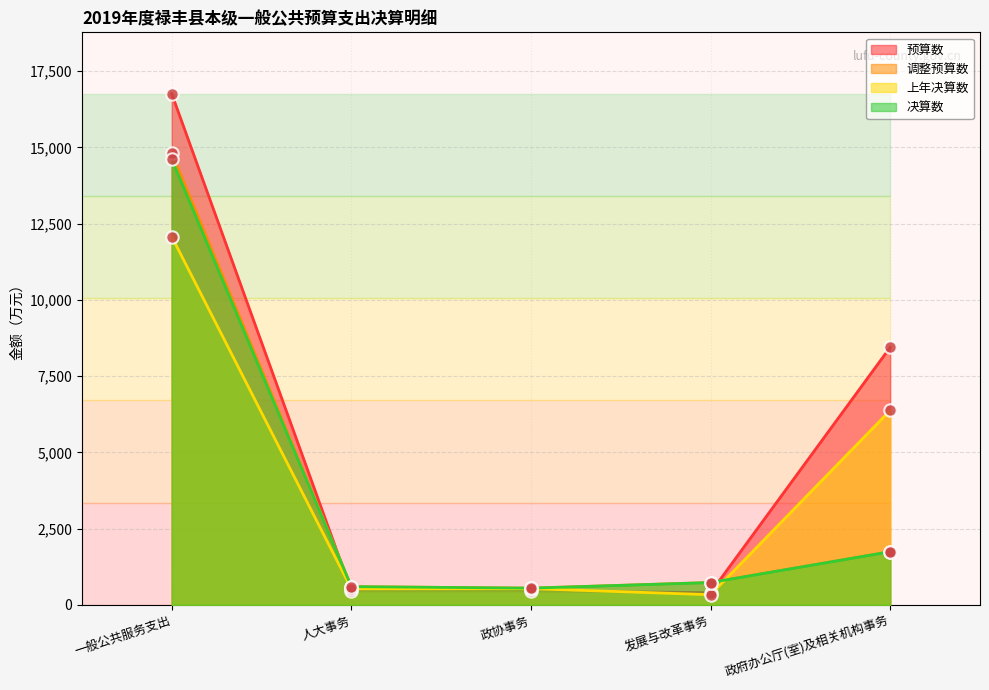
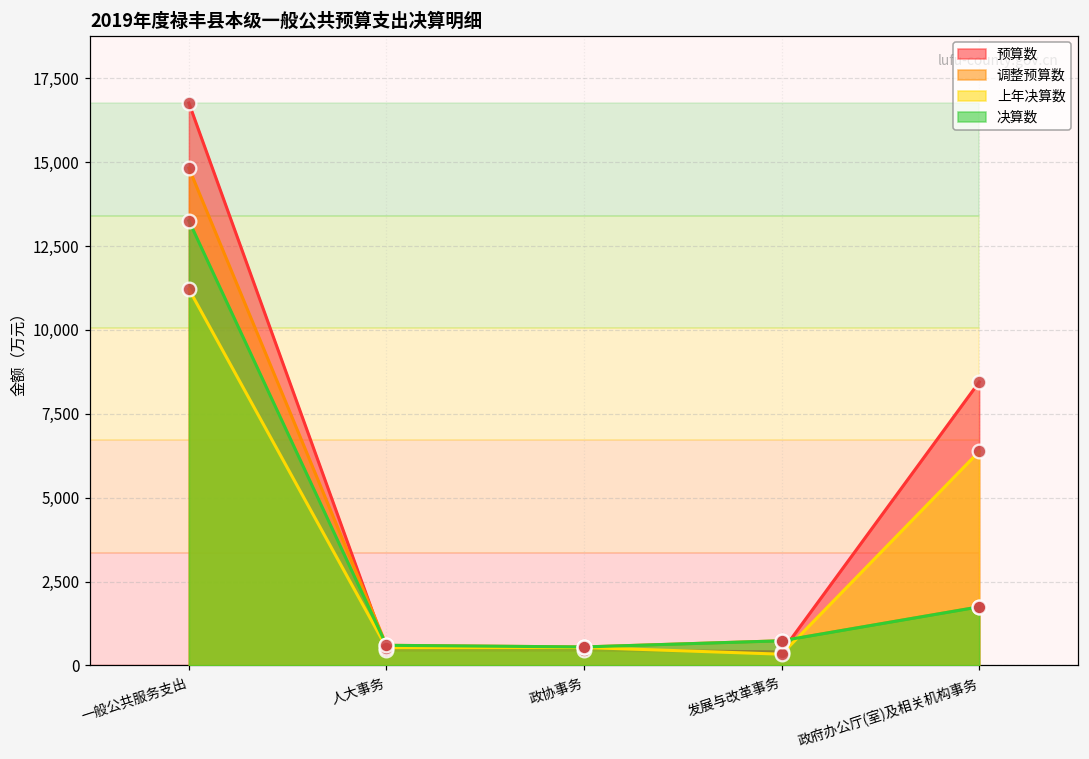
  {
    "预算数": {
      "一般公共服务支出": "16,800",
      "政府办公厅(室)及相关机构事务": "8,400"
    },
    "调整预算数": {
      "一般公共服务支出": "14,800"
    },
    "上年决算数": {
-     "一般公共服务支出": "12,100",
+     "一般公共服务支出": "11,200",
      "政府办公厅(室)及相关机构事务": "6,400"
    },
    "决算数": {
-     "一般公共服务支出": "14,600"
+     "一般公共服务支出": "13,300"
    }
  }
